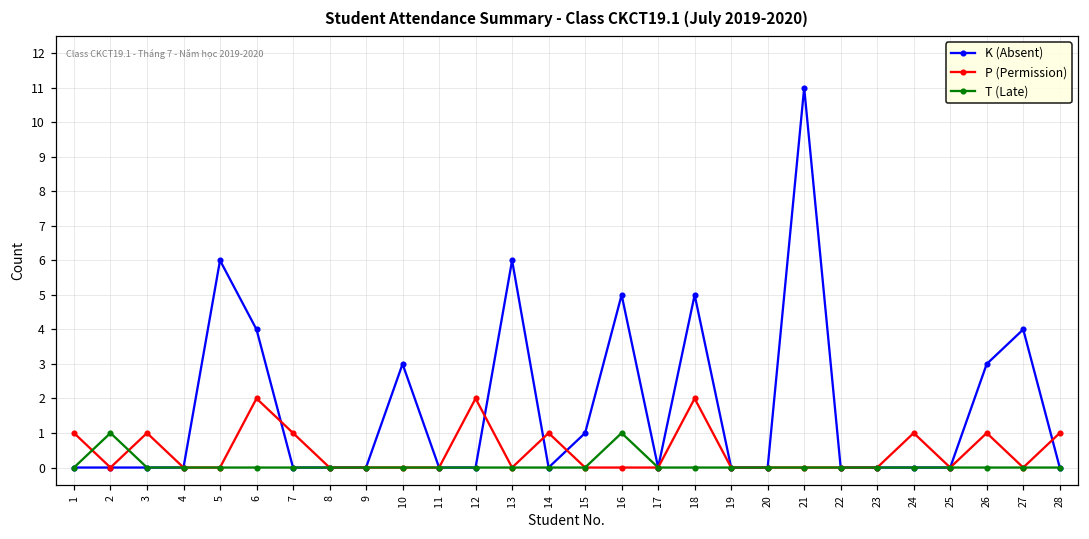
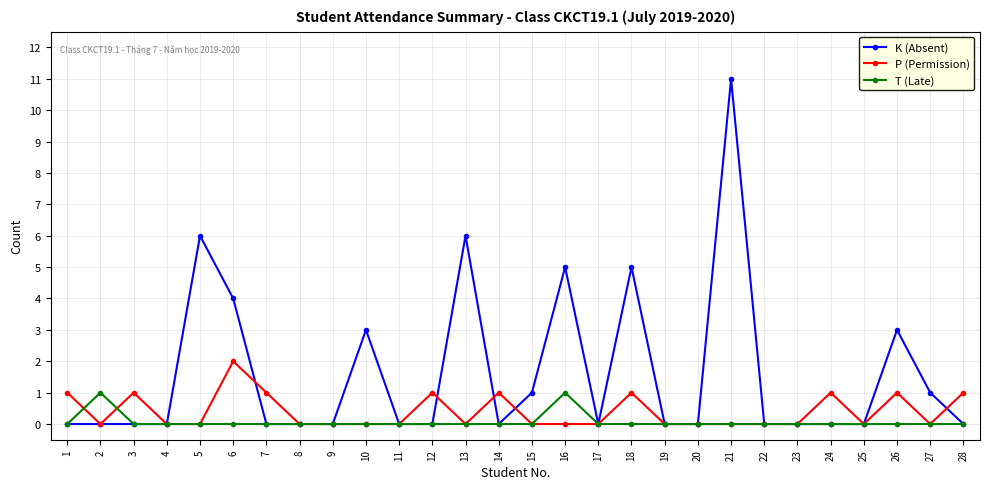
  {
    "K (Absent)": {
      "5": 6,
      "6": 4,
      "10": 3,
      "13": 6,
      "15": 1,
      "16": 5,
      "18": 5,
      "21": 11,
      "26": 3,
-     "27": 4
+     "27": 1
    },
    "P (Permission)": {
      "1": 1,
      "3": 1,
      "6": 2,
      "7": 1,
-     "12": 2,
+     "12": 1,
      "14": 1,
      "16": 0,
-     "18": 2,
+     "18": 1,
      "24": 1,
      "26": 1,
      "28": 1
    },
    "T (Late)": {
      "2": 1,
      "6": 0,
      "16": 1,
      "18": 0,
      "26": 0
    }
  }
